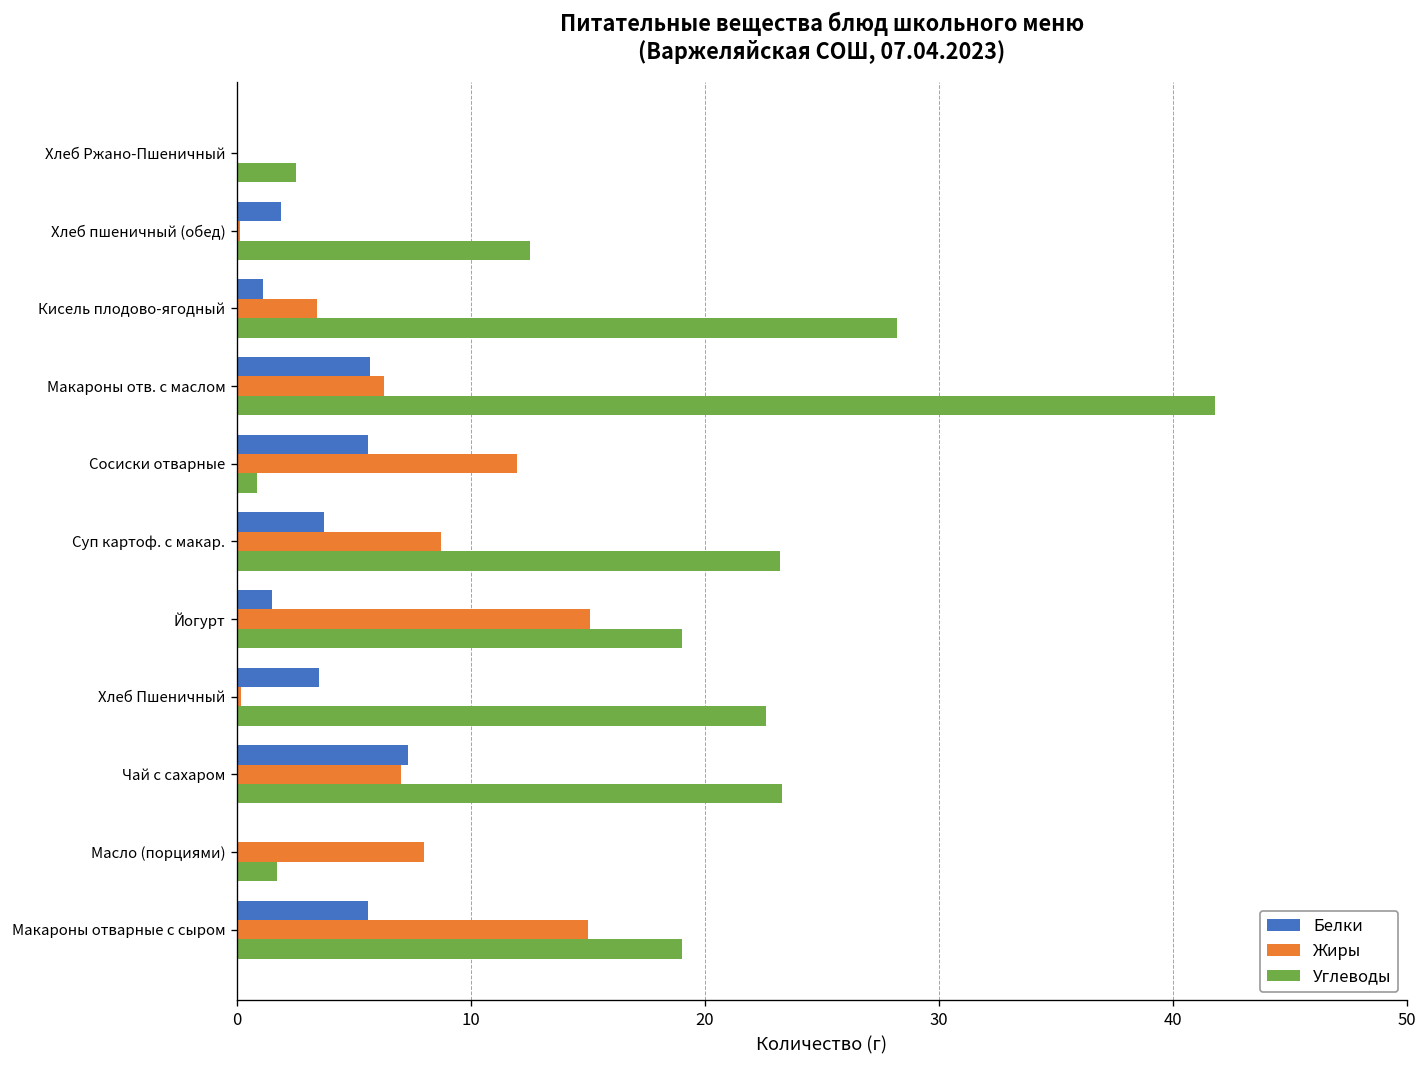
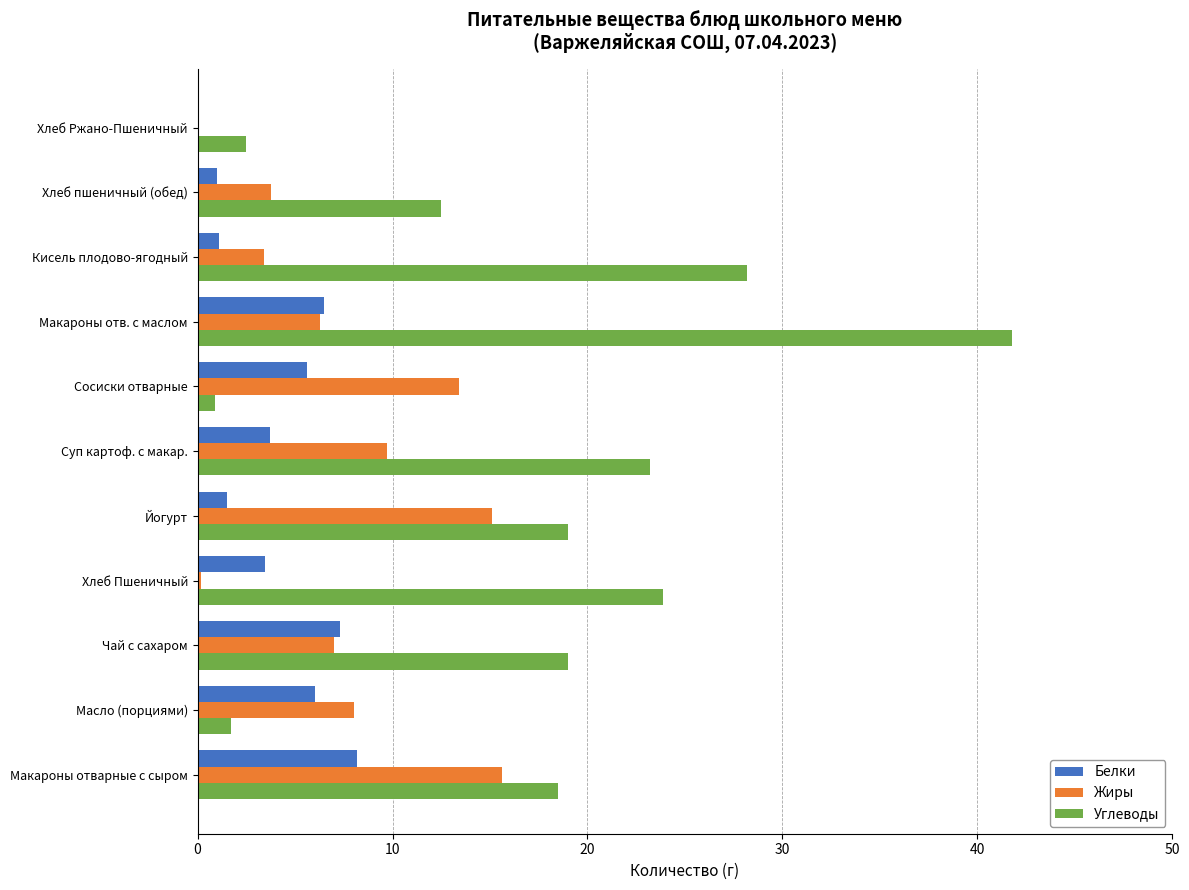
  {
    "Белки": {
      "Хлеб Ржано-Пшеничный": 0.0,
-     "Хлеб пшеничный (обед)": 1.9,
+     "Хлеб пшеничный (обед)": 1.0,
      "Кисель плодово-ягодный": 1.1,
-     "Макароны отв. с маслом": 5.7,
+     "Макароны отв. с маслом": 6.5,
      "Сосиски отварные": 5.6,
      "Суп картоф. с макар.": 3.7,
      "Йогурт": 1.5,
      "Хлеб Пшеничный": 3.5,
      "Чай с сахаром": 7.3,
-     "Масло (порциями)": 0,
-     "Макароны отварные с сыром": 5.6
+     "Масло (порциями)": 6,
+     "Макароны отварные с сыром": 8.2
    },
    "Жиры": {
      "Хлеб Ржано-Пшеничный": 0.0,
-     "Хлеб пшеничный (обед)": 0.1,
+     "Хлеб пшеничный (обед)": 3.8,
      "Кисель плодово-ягодный": 3.4,
      "Макароны отв. с маслом": 6.3,
-     "Сосиски отварные": 12.0,
-     "Суп картоф. с макар.": 8.7,
+     "Сосиски отварные": 13.4,
+     "Суп картоф. с макар.": 9.7,
      "Йогурт": 15.1,
      "Хлеб Пшеничный": 0.2,
      "Чай с сахаром": 7.0,
      "Масло (порциями)": 8.0,
-     "Макароны отварные с сыром": 15.0
+     "Макароны отварные с сыром": 15.6
    },
    "Углеводы": {
      "Хлеб Ржано-Пшеничный": 2.5,
      "Хлеб пшеничный (обед)": 12.5,
      "Кисель плодово-ягодный": 28.2,
      "Макароны отв. с маслом": 41.8,
      "Сосиски отварные": 0.9,
      "Суп картоф. с макар.": 23.2,
      "Йогурт": 19.0,
-     "Хлеб Пшеничный": 22.6,
-     "Чай с сахаром": 23.3,
+     "Хлеб Пшеничный": 23.9,
+     "Чай с сахаром": 19.0,
      "Масло (порциями)": 1.7,
-     "Макароны отварные с сыром": 19.0
+     "Макароны отварные с сыром": 18.5
    }
  }
